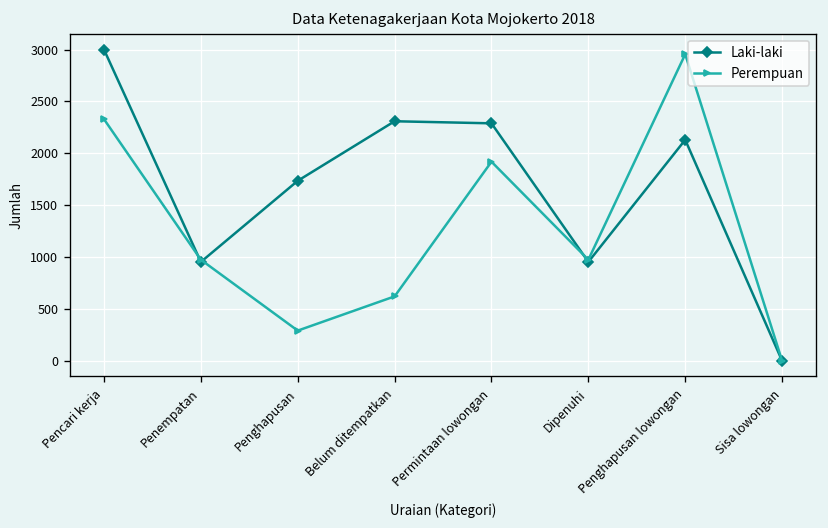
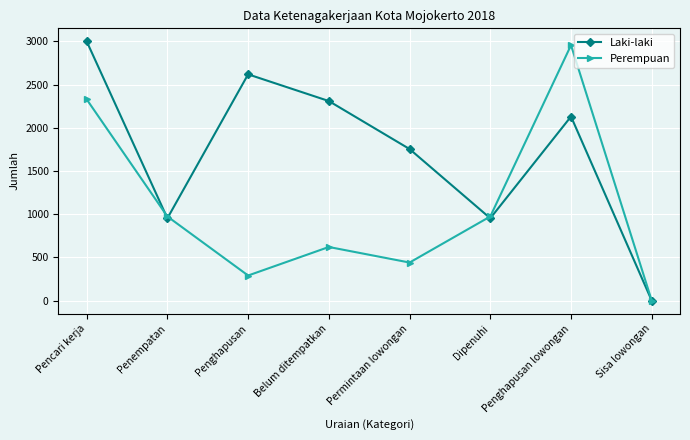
  {
    "Laki-laki": {
      "Pencari kerja": 3000,
-     "Penghapusan": 1700,
+     "Penghapusan": 2600,
      "Belum ditempatkan": 2300,
-     "Permintaan lowongan": 2300,
+     "Permintaan lowongan": 1800,
      "Penghapusan lowongan": 2100
    },
    "Perempuan": {
      "Pencari kerja": 2300,
      "Penghapusan": 300,
      "Belum ditempatkan": 600,
-     "Permintaan lowongan": 1900,
+     "Permintaan lowongan": 400,
      "Penghapusan lowongan": 3000
    }
  }
